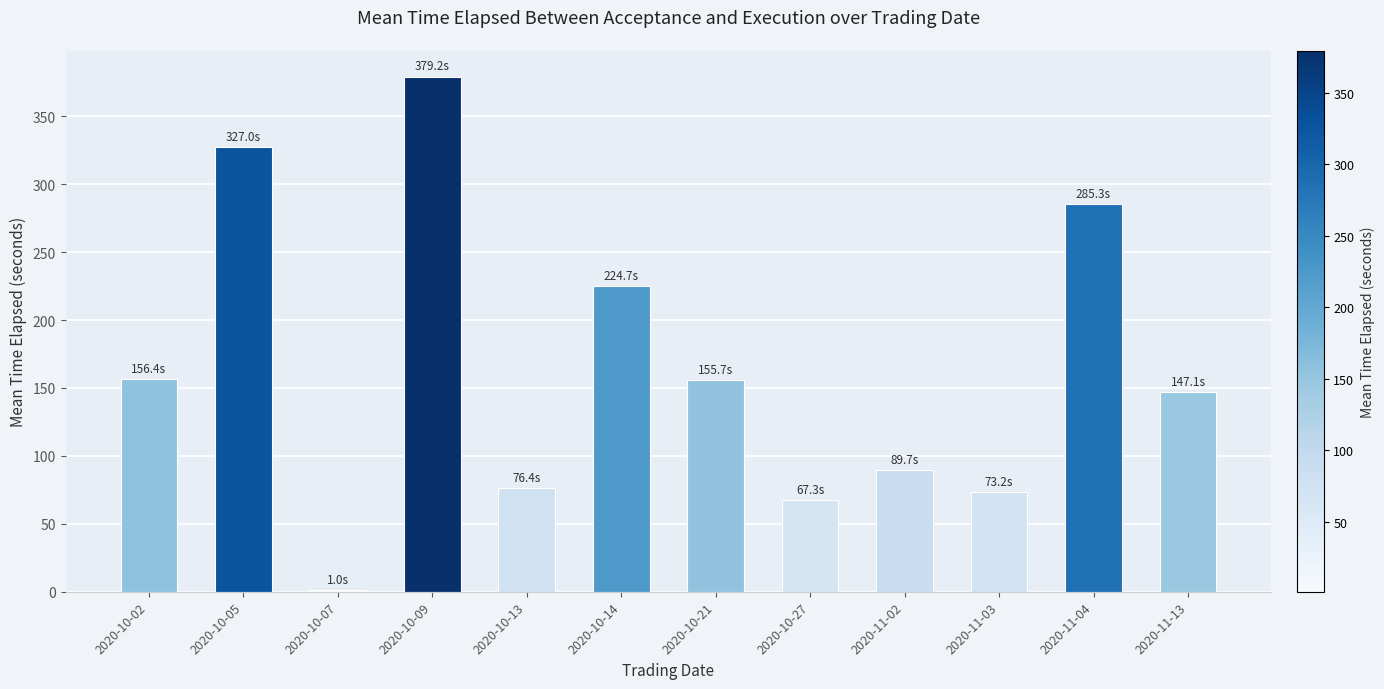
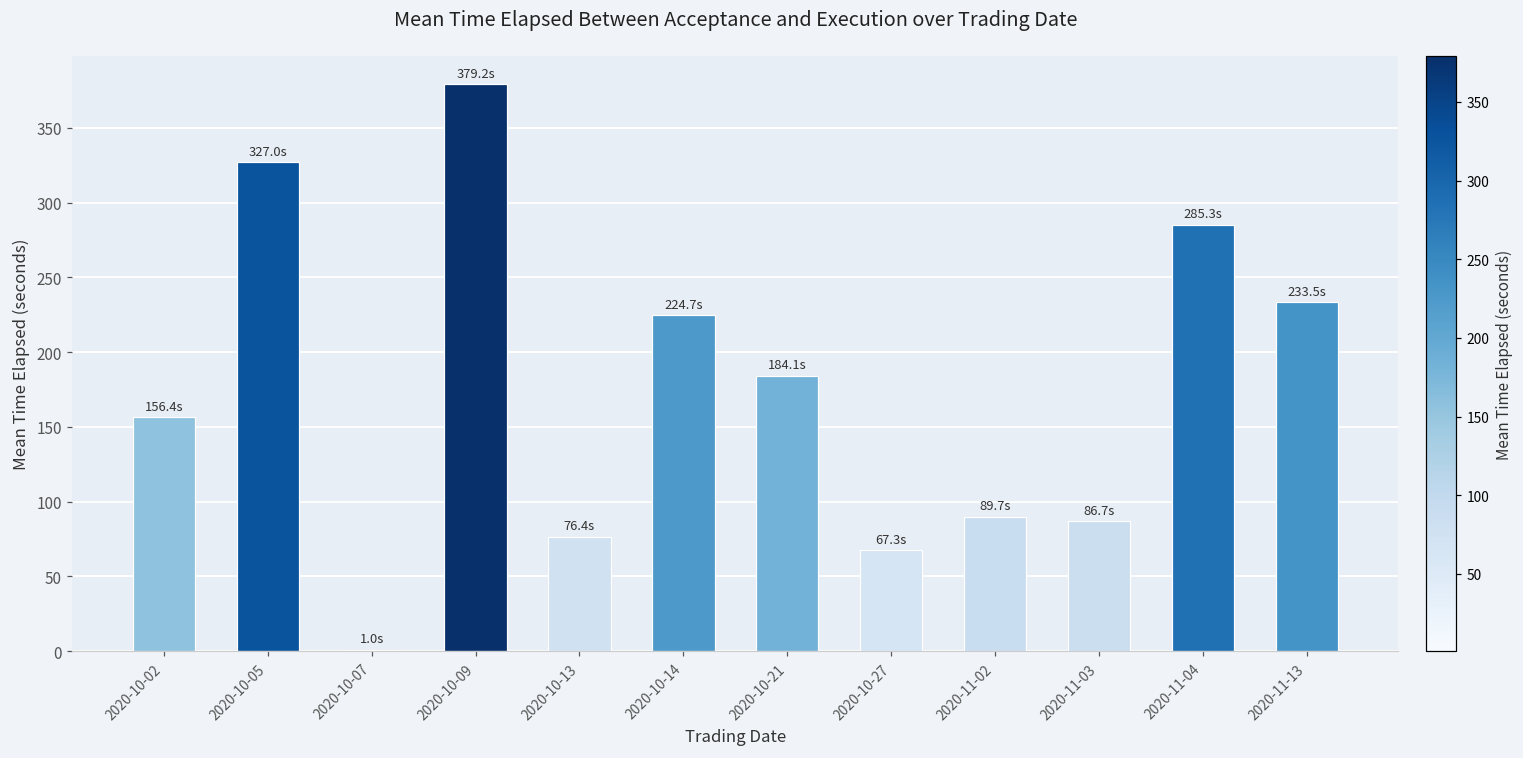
  {
    "2020-10-02": "156.4s",
    "2020-10-05": "327.0s",
    "2020-10-07": "1.0s",
    "2020-10-09": "379.2s",
    "2020-10-13": "76.4s",
    "2020-10-14": "224.7s",
-   "2020-10-21": "155.7s",
+   "2020-10-21": "184.1s",
    "2020-10-27": "67.3s",
    "2020-11-02": "89.7s",
-   "2020-11-03": "73.2s",
+   "2020-11-03": "86.7s",
    "2020-11-04": "285.3s",
-   "2020-11-13": "147.1s"
+   "2020-11-13": "233.5s"
  }
